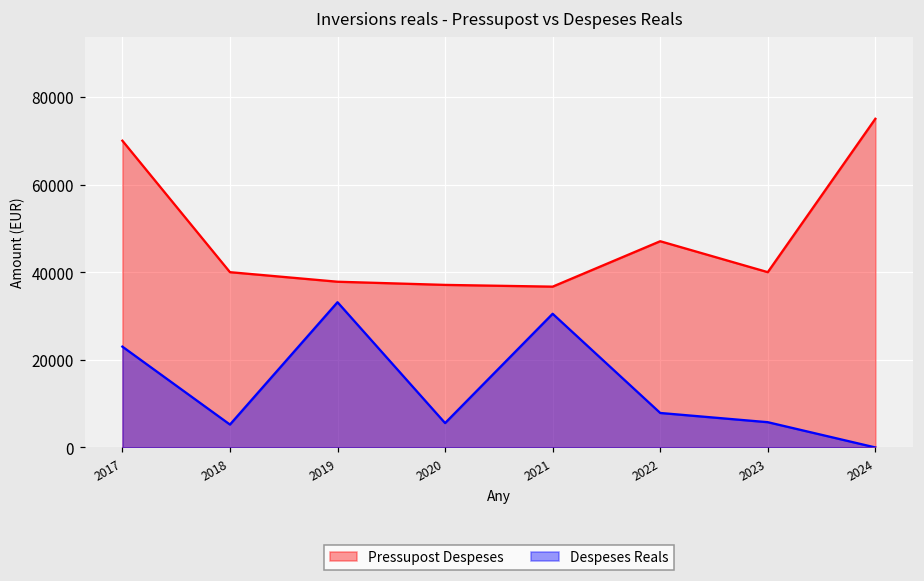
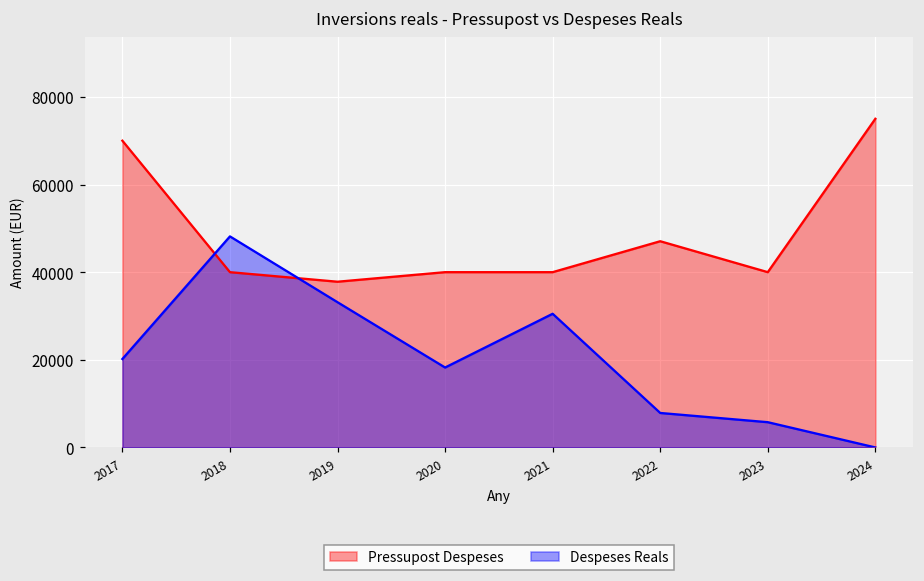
  {
    "Pressupost Despeses": {
      "2017": 70000,
      "2018": 40000,
      "2019": 38000,
-     "2020": 37000,
-     "2021": 37000,
+     "2020": 40000,
+     "2021": 40000,
      "2022": 47000,
      "2023": 40000,
      "2024": 75000
    },
    "Despeses Reals": {
-     "2017": 23000,
-     "2018": 5000,
+     "2017": 20000,
+     "2018": 48000,
      "2019": 33000,
-     "2020": 6000,
+     "2020": 18000,
      "2021": 31000,
      "2022": 8000,
      "2023": 6000,
      "2024": 0
    }
  }
